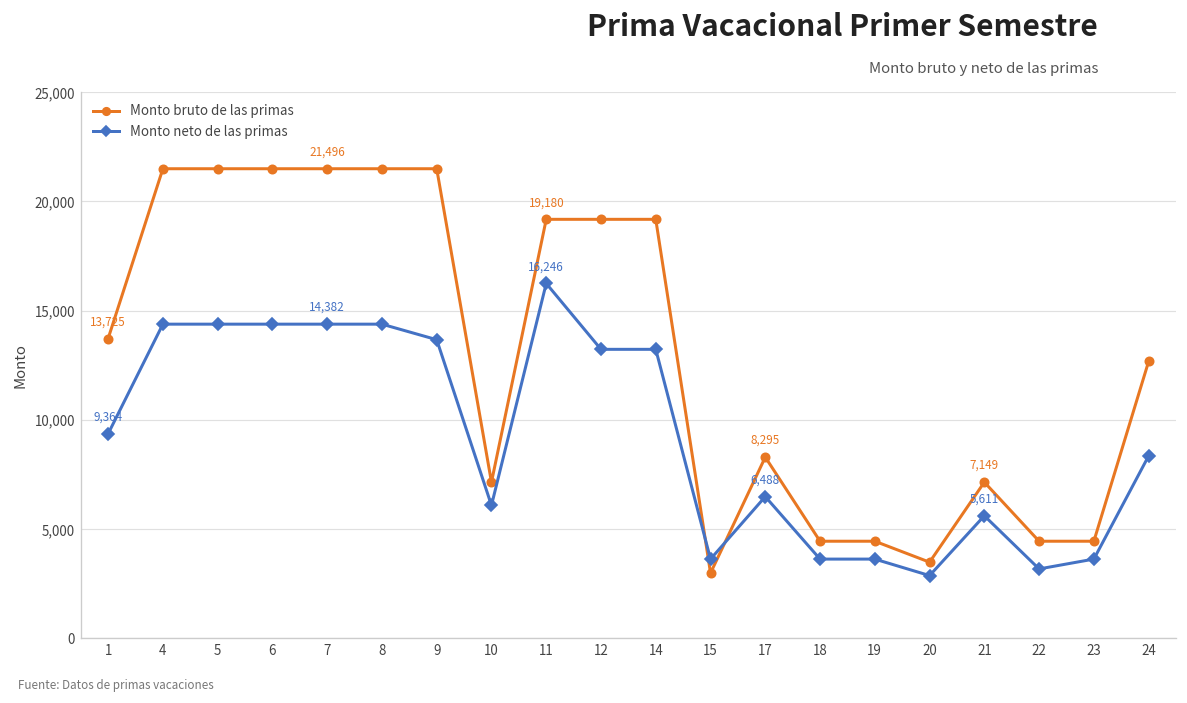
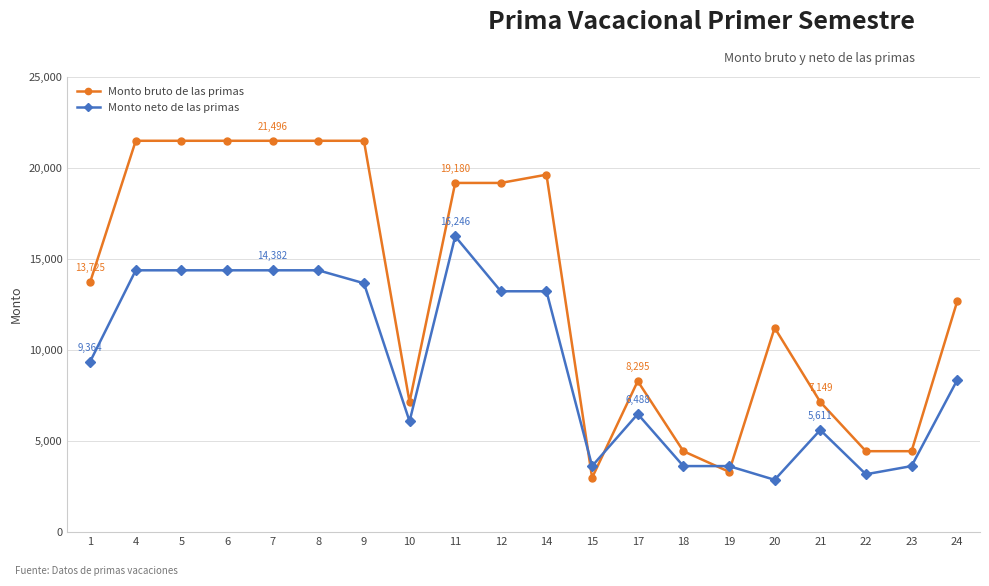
  {
    "Monto bruto de las primas": {
      "4": "21,500",
      "5": "21,500",
      "6": "21,500",
      "8": "21,500",
      "9": "21,500",
      "10": "7,100",
      "12": "19,200",
-     "14": "19,200",
+     "14": "19,600",
      "15": "3,000",
      "18": "4,400",
-     "19": "4,400",
-     "20": "3,500",
+     "19": "3,300",
+     "20": "11,200",
      "22": "4,400",
      "23": "4,400",
      "24": "12,700"
    },
    "Monto neto de las primas": {
      "7": "14,382",
      "11": "16,246",
      "17": "6,488"
    }
  }
